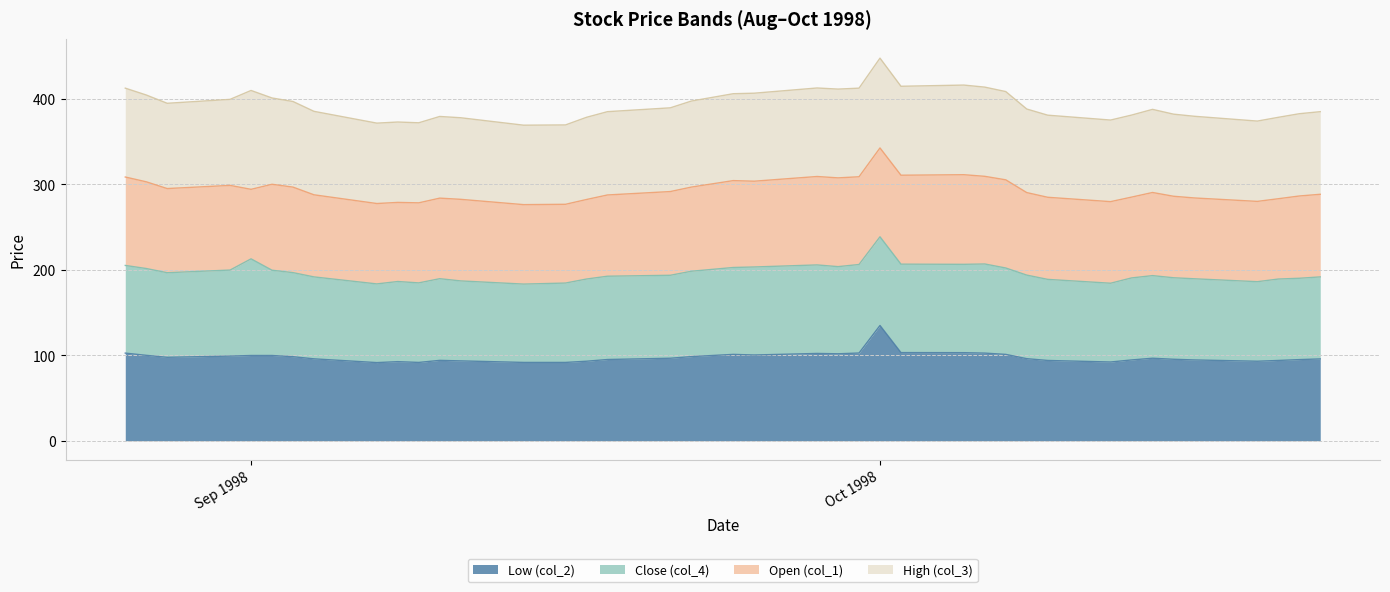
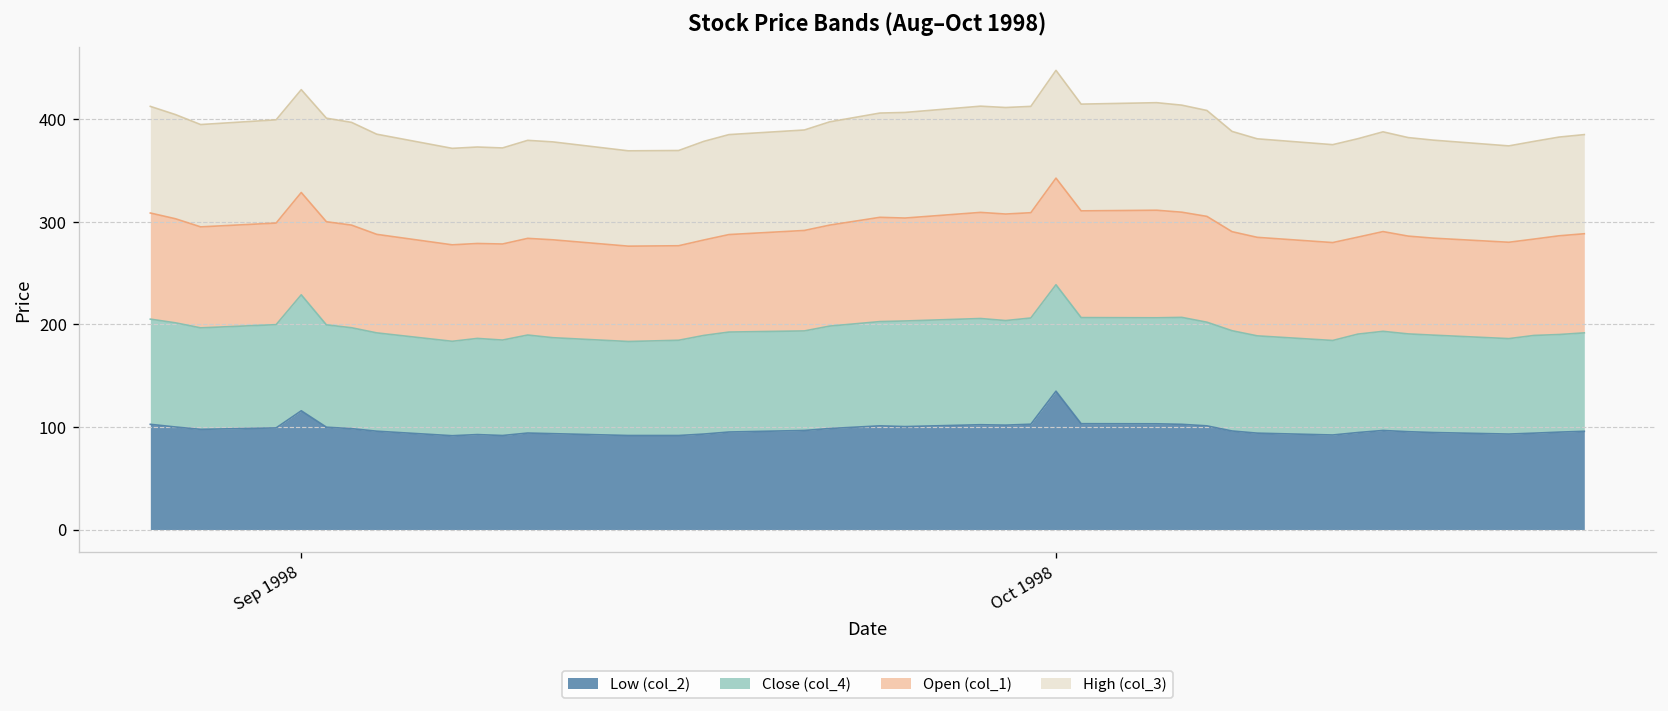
  {
    "Low (col_2)": {
-     "Sep 1998": 100,
+     "Sep 1998": 120,
      "Oct 1998": 130
    },
    "Close (col_4)": {
      "Sep 1998": 110,
      "Oct 1998": 100
    },
    "Open (col_1)": {
-     "Sep 1998": 80,
+     "Sep 1998": 100,
      "Oct 1998": 100
    },
    "High (col_3)": {
-     "Sep 1998": 120,
+     "Sep 1998": 100,
      "Oct 1998": 110
    }
  }
